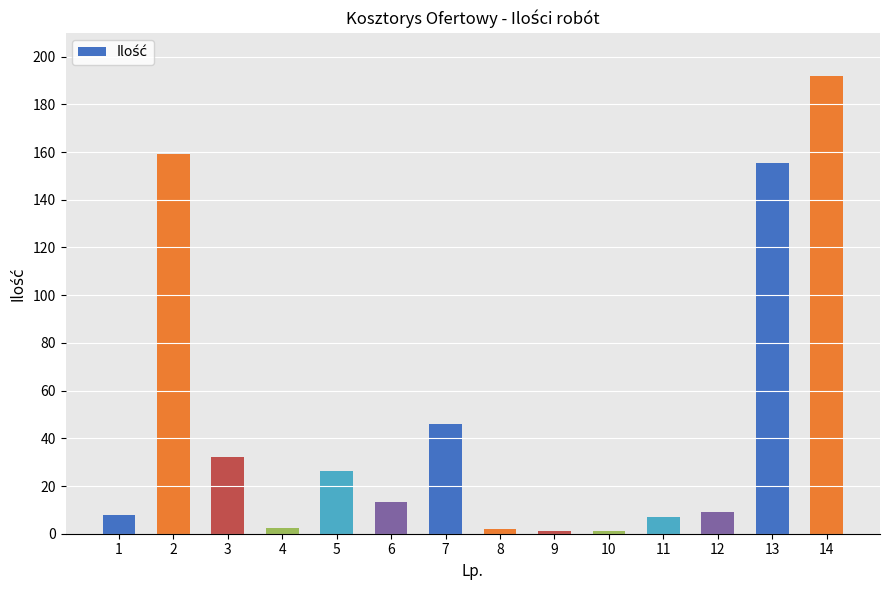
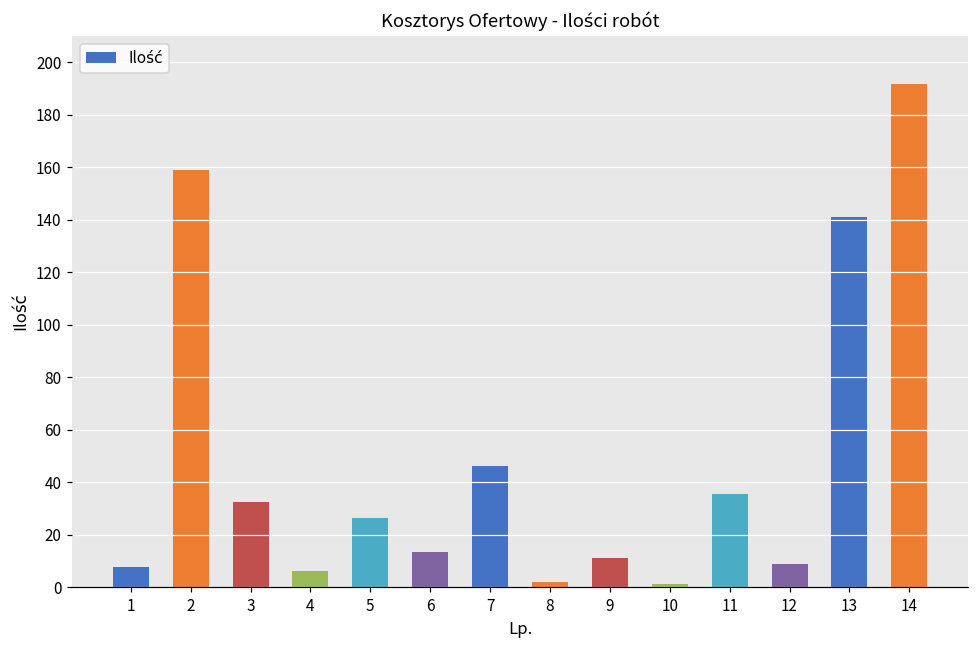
  {
    "1": 8,
    "2": 159,
    "3": 32,
-   "4": 2,
+   "4": 6,
    "5": 26,
    "6": 13,
    "7": 46,
    "8": 2,
-   "9": 1,
-   "11": 7,
+   "9": 11,
+   "11": 36,
    "12": 9,
-   "13": 156,
+   "13": 141,
    "14": 192
  }
